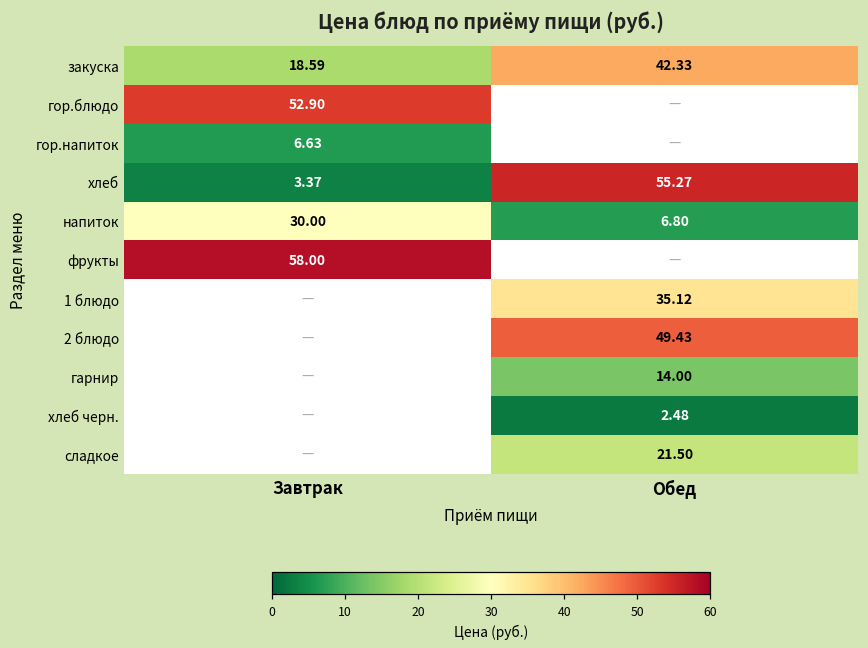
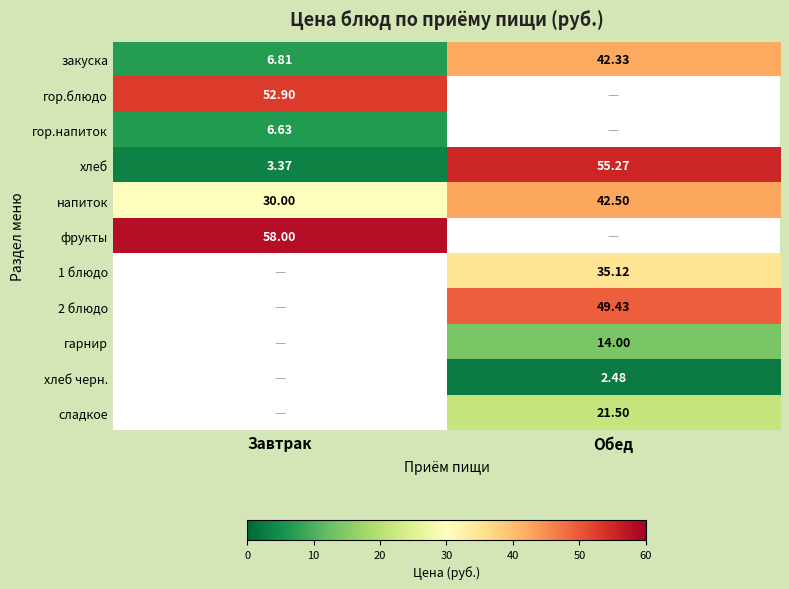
  {
    "закуска": {
-     "Завтрак": 18.59,
+     "Завтрак": 6.81,
      "Обед": 42.33
    },
    "гор.блюдо": {
      "Завтрак": 52.90
    },
    "гор.напиток": {
      "Завтрак": 6.63
    },
    "хлеб": {
      "Завтрак": 3.37,
      "Обед": 55.27
    },
    "напиток": {
      "Завтрак": 30.00,
-     "Обед": 6.80
+     "Обед": 42.50
    },
    "фрукты": {
      "Завтрак": 58.00
    },
    "1 блюдо": {
      "Обед": 35.12
    },
    "2 блюдо": {
      "Обед": 49.43
    },
    "гарнир": {
      "Обед": 14.00
    },
    "хлеб черн.": {
      "Обед": 2.48
    },
    "сладкое": {
      "Обед": 21.50
    }
  }
